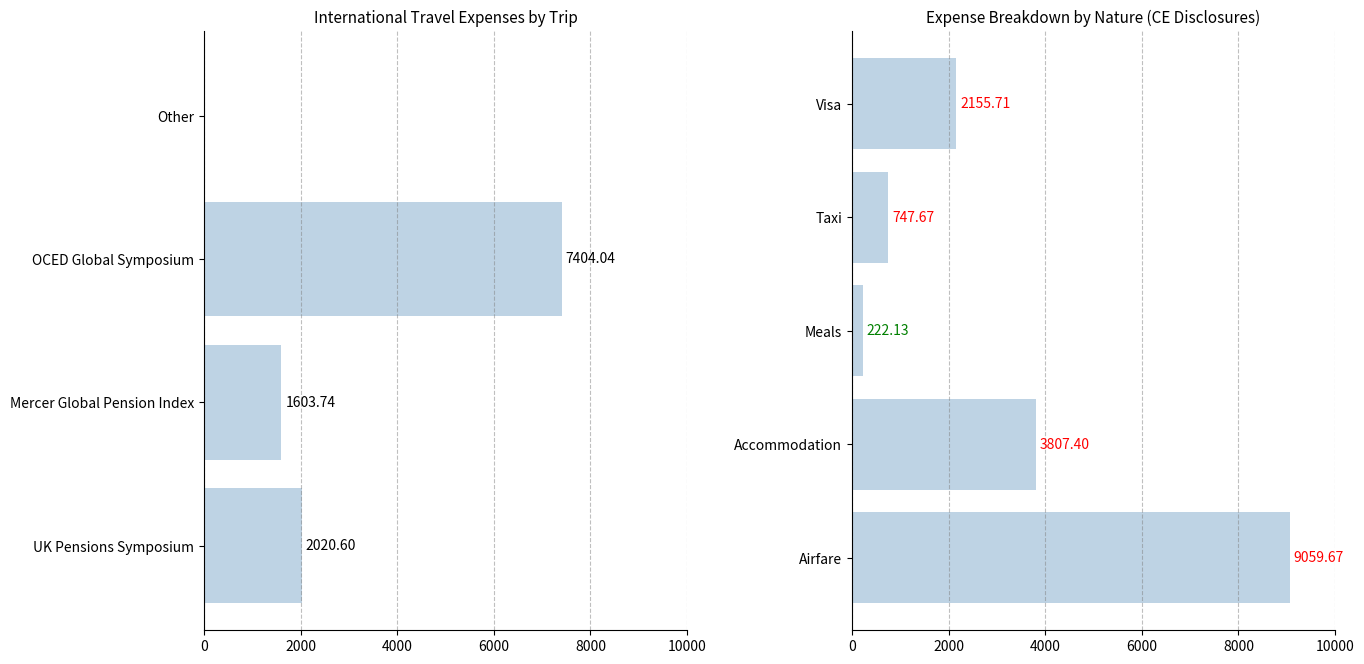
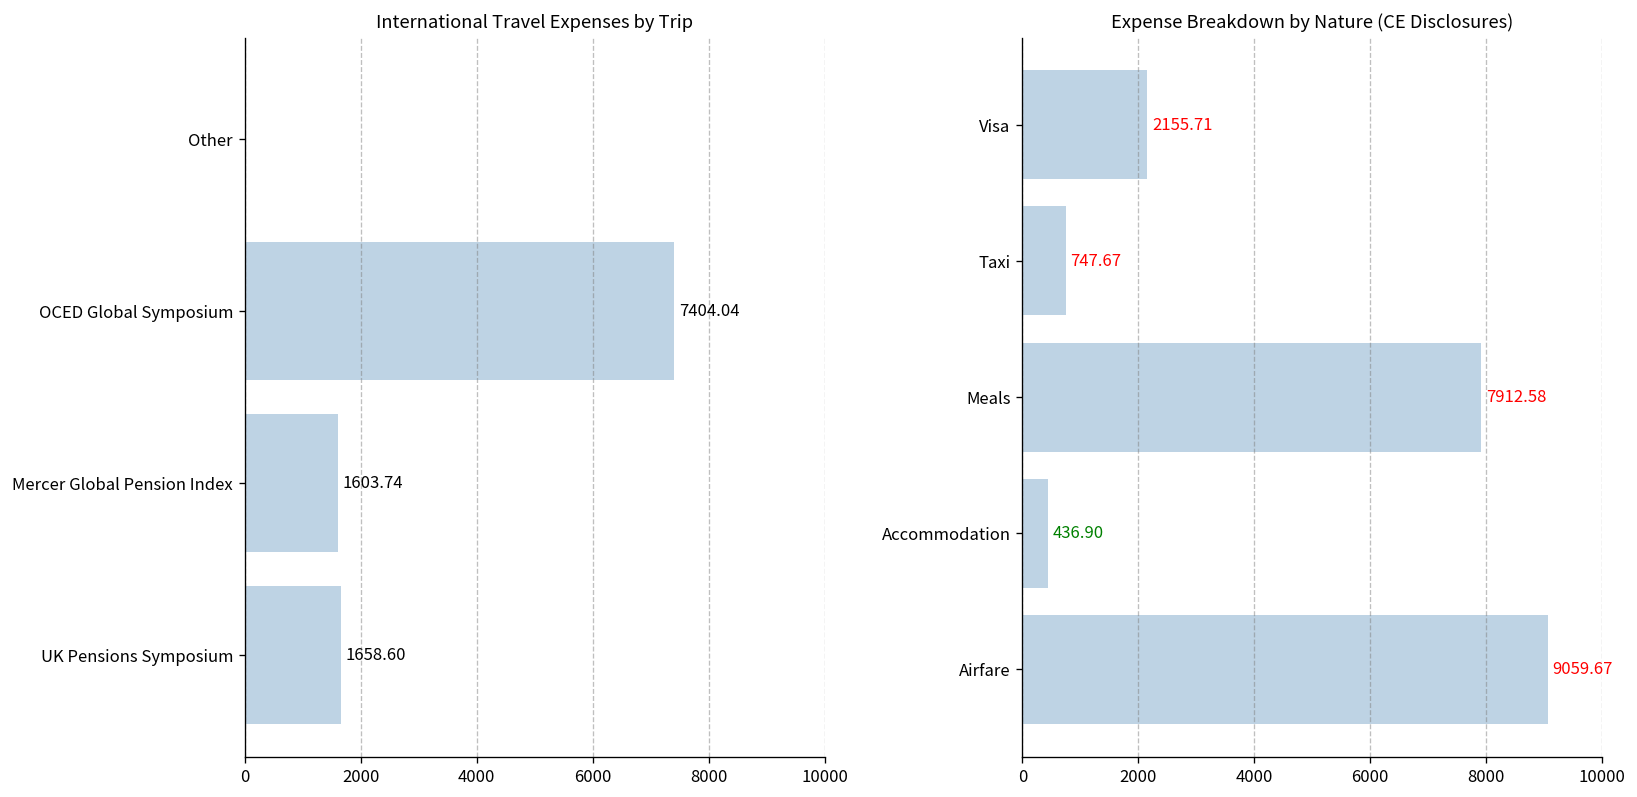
  {
    "International Travel Expenses by Trip": {
      "OCED Global Symposium": 7404.04,
      "Mercer Global Pension Index": 1603.74,
-     "UK Pensions Symposium": 2020.60
+     "UK Pensions Symposium": 1658.60
    },
    "Expense Breakdown by Nature (CE Disclosures)": {
      "Visa": 2155.71,
      "Taxi": 747.67,
-     "Meals": 222.13,
-     "Accommodation": 3807.40,
+     "Meals": 7912.58,
+     "Accommodation": 436.90,
      "Airfare": 9059.67
    }
  }
